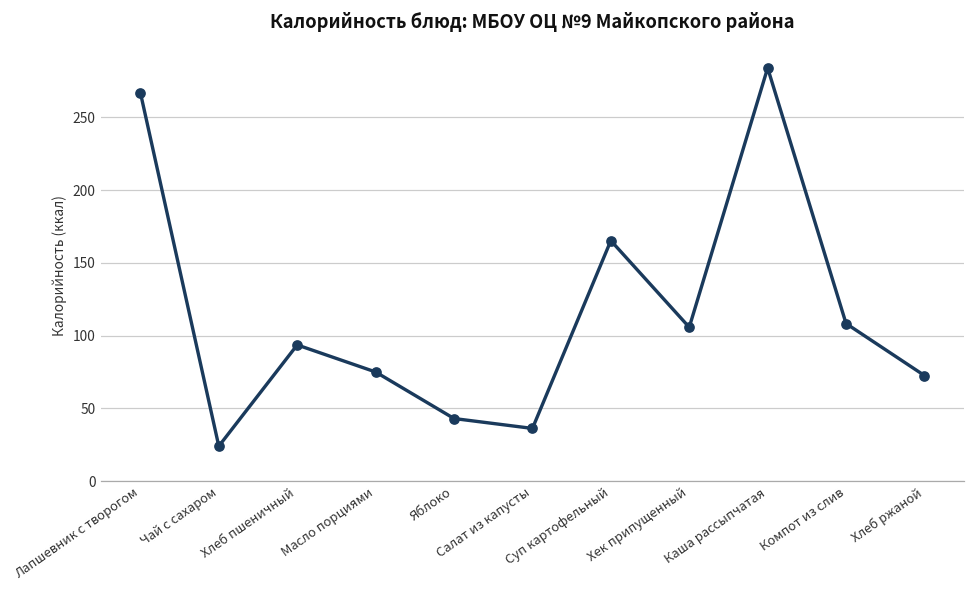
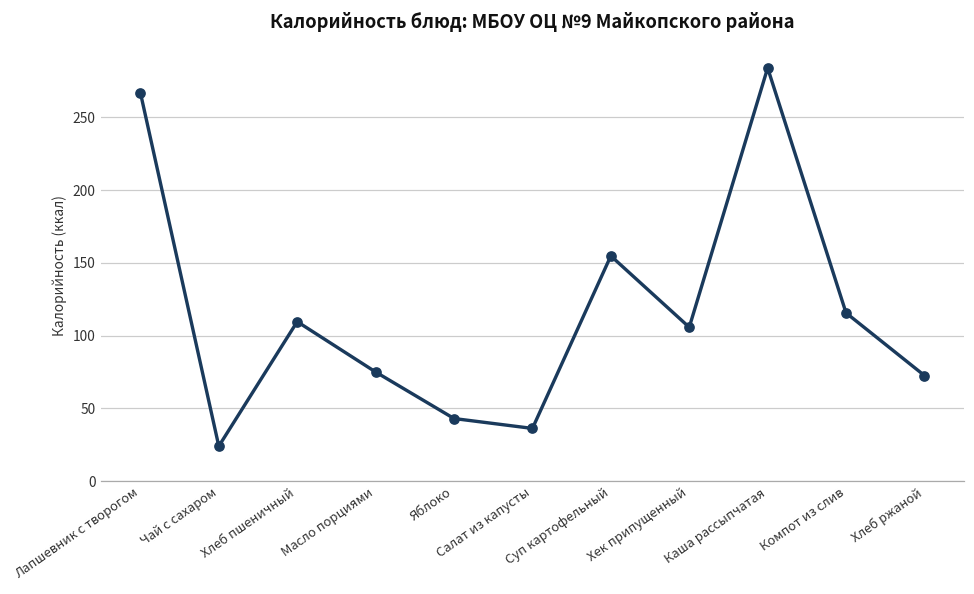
  {
    "Лапшевник с творогом": 267,
    "Чай с сахаром": 24,
-   "Хлеб пшеничный": 94,
+   "Хлеб пшеничный": 110,
    "Масло порциями": 75,
    "Яблоко": 43,
    "Салат из капусты": 36,
-   "Суп картофельный": 165,
+   "Суп картофельный": 155,
    "Хек припущенный": 106,
    "Каша рассыпчатая": 284,
-   "Компот из слив": 108,
+   "Компот из слив": 116,
    "Хлеб ржаной": 73
  }
